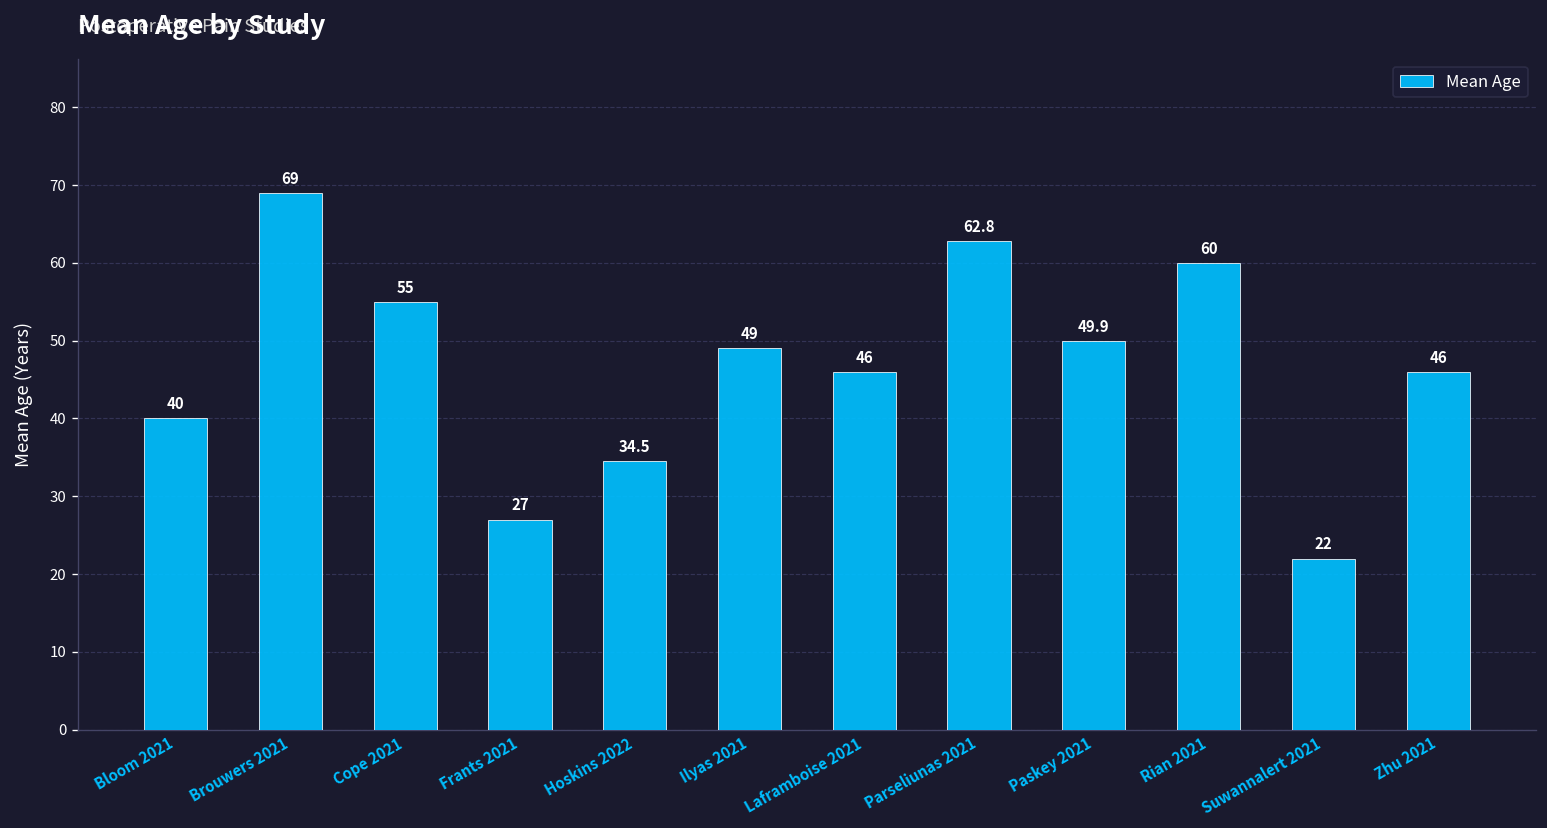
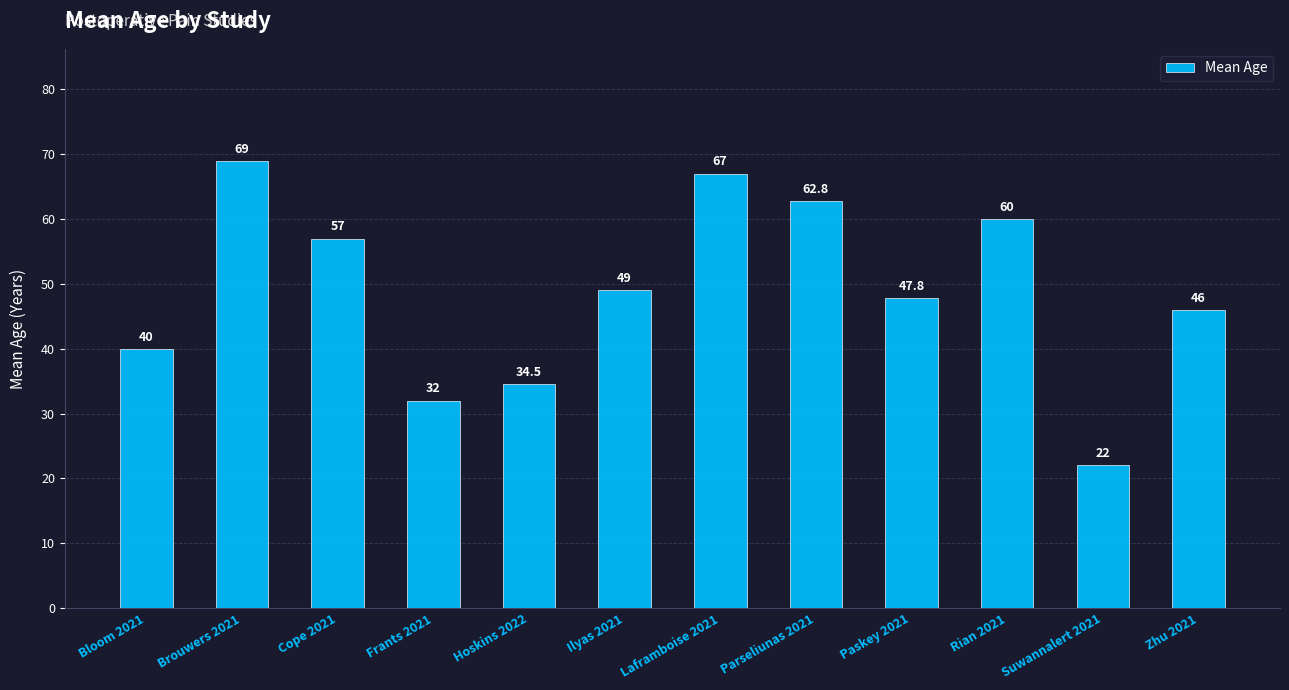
  {
    "Bloom 2021": 40,
    "Brouwers 2021": 69,
-   "Cope 2021": 55,
-   "Frants 2021": 27,
+   "Cope 2021": 57,
+   "Frants 2021": 32,
    "Hoskins 2022": 34.5,
    "Ilyas 2021": 49,
-   "Laframboise 2021": 46,
+   "Laframboise 2021": 67,
    "Parseliunas 2021": 62.8,
-   "Paskey 2021": 49.9,
+   "Paskey 2021": 47.8,
    "Rian 2021": 60,
    "Suwannalert 2021": 22,
    "Zhu 2021": 46
  }
